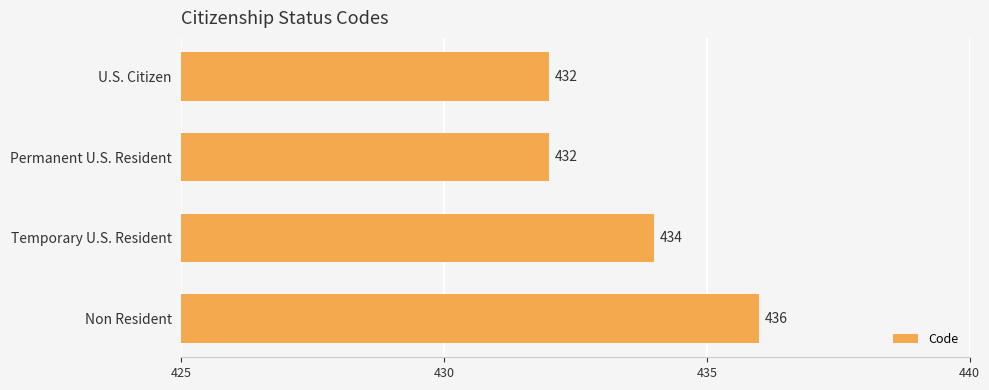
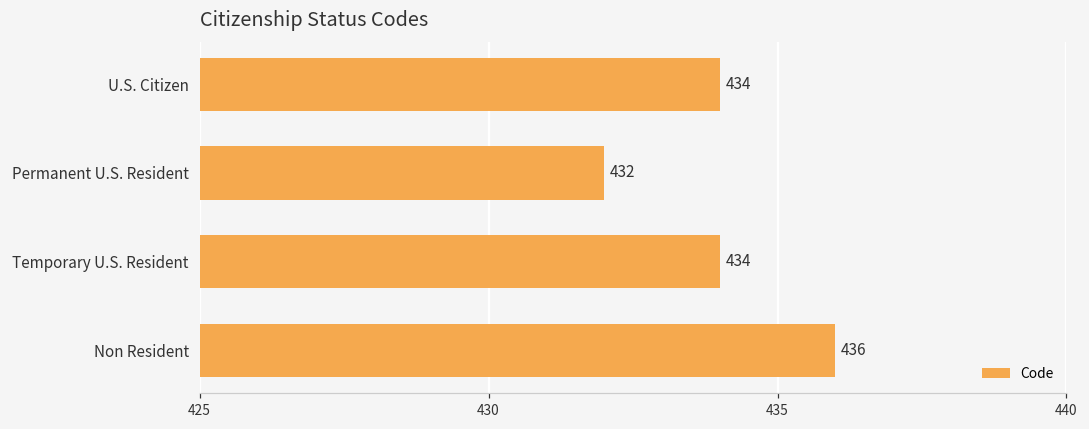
  {
-   "U.S. Citizen": 432,
+   "U.S. Citizen": 434,
    "Permanent U.S. Resident": 432,
    "Temporary U.S. Resident": 434,
    "Non Resident": 436
  }
